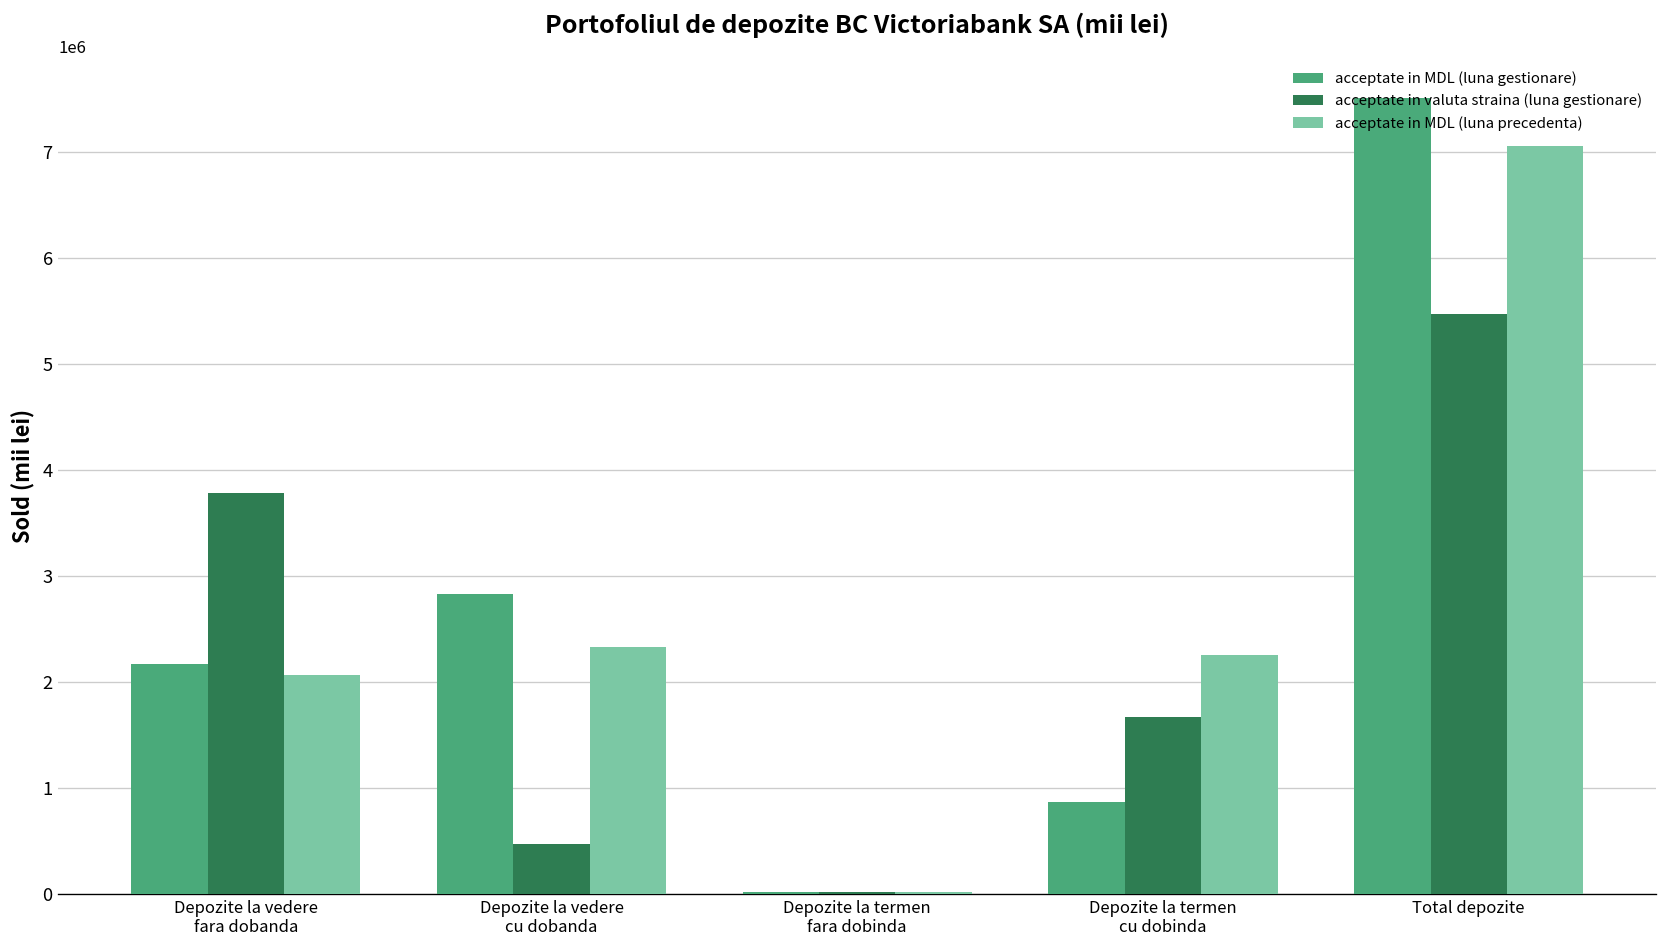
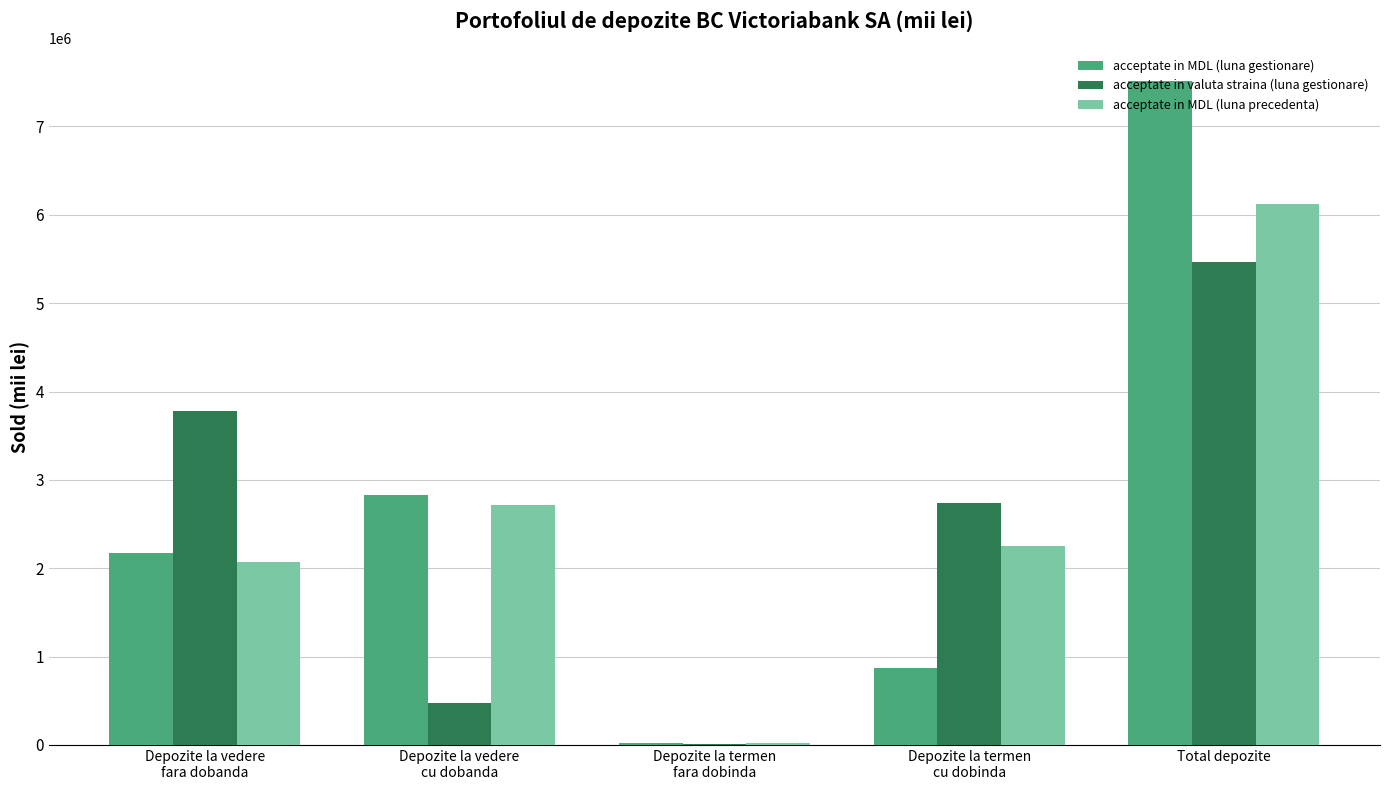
  {
    "acceptate in MDL (luna gestionare)": {
      "Depozite la vedere fara dobanda": 2200000,
      "Depozite la vedere cu dobanda": 2800000,
      "Depozite la termen cu dobinda": 900000,
      "Total depozite": 7500000
    },
    "acceptate in valuta straina (luna gestionare)": {
      "Depozite la vedere fara dobanda": 3800000,
      "Depozite la vedere cu dobanda": 500000,
-     "Depozite la termen cu dobinda": 1700000,
+     "Depozite la termen cu dobinda": 2700000,
      "Total depozite": 5500000
    },
    "acceptate in MDL (luna precedenta)": {
      "Depozite la vedere fara dobanda": 2100000,
-     "Depozite la vedere cu dobanda": 2300000,
+     "Depozite la vedere cu dobanda": 2700000,
      "Depozite la termen cu dobinda": 2300000,
-     "Total depozite": 7100000
+     "Total depozite": 6100000
    }
  }
